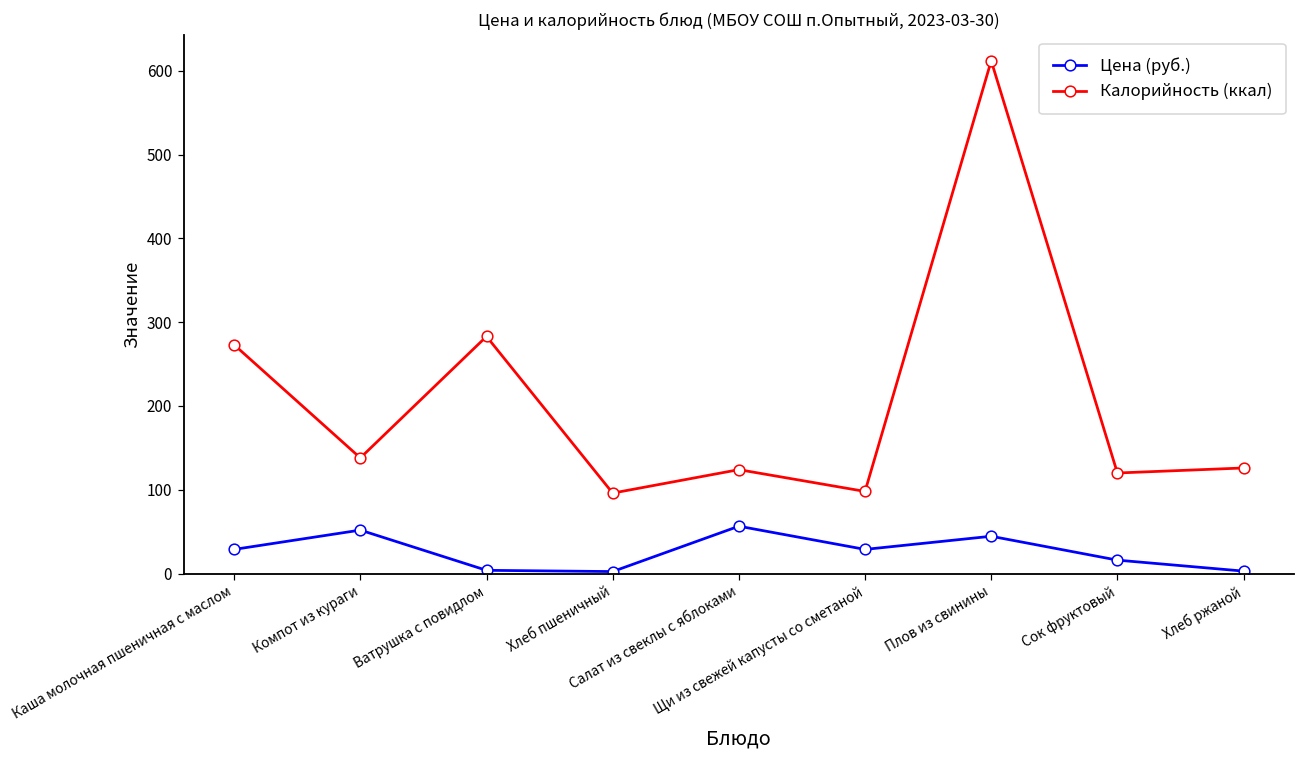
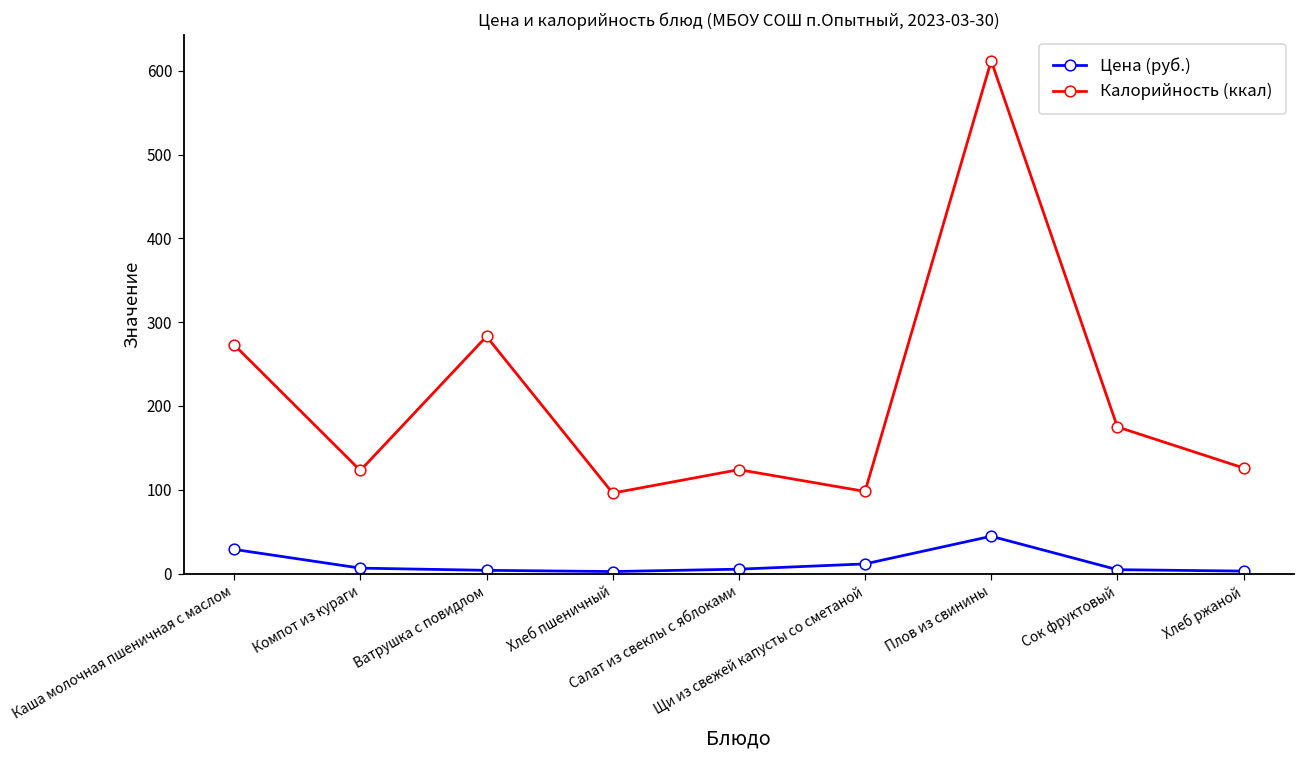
  {
    "Цена (руб.)": {
      "Каша молочная пшеничная с маслом": 30,
-     "Компот из кураги": 50,
+     "Компот из кураги": 10,
      "Ватрушка с повидлом": 0,
      "Хлеб пшеничный": 0,
-     "Салат из свеклы с яблоками": 60,
-     "Щи из свежей капусты со сметаной": 30,
+     "Салат из свеклы с яблоками": 10,
+     "Щи из свежей капусты со сметаной": 10,
      "Плов из свинины": 40,
-     "Сок фруктовый": 20,
+     "Сок фруктовый": 0,
      "Хлеб ржаной": 0
    },
    "Калорийность (ккал)": {
      "Каша молочная пшеничная с маслом": 270,
-     "Компот из кураги": 140,
+     "Компот из кураги": 120,
      "Ватрушка с повидлом": 280,
      "Хлеб пшеничный": 100,
      "Салат из свеклы с яблоками": 120,
      "Щи из свежей капусты со сметаной": 100,
      "Плов из свинины": 610,
-     "Сок фруктовый": 120,
+     "Сок фруктовый": 180,
      "Хлеб ржаной": 130
    }
  }
